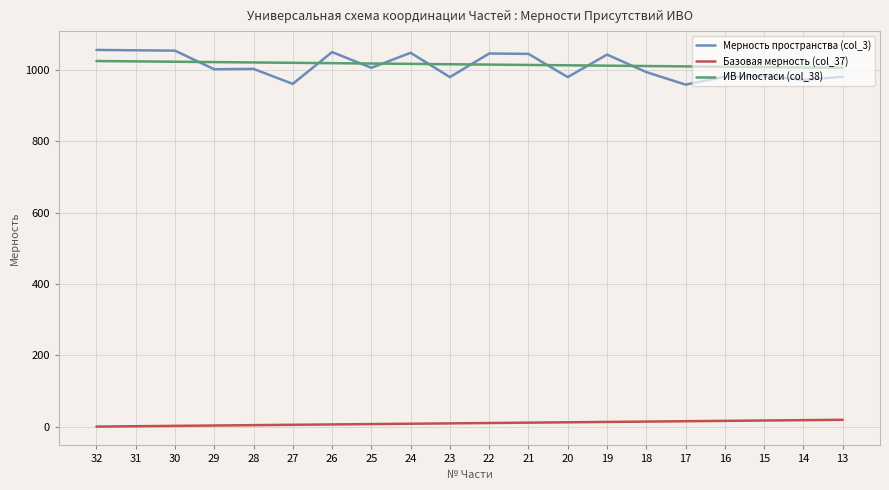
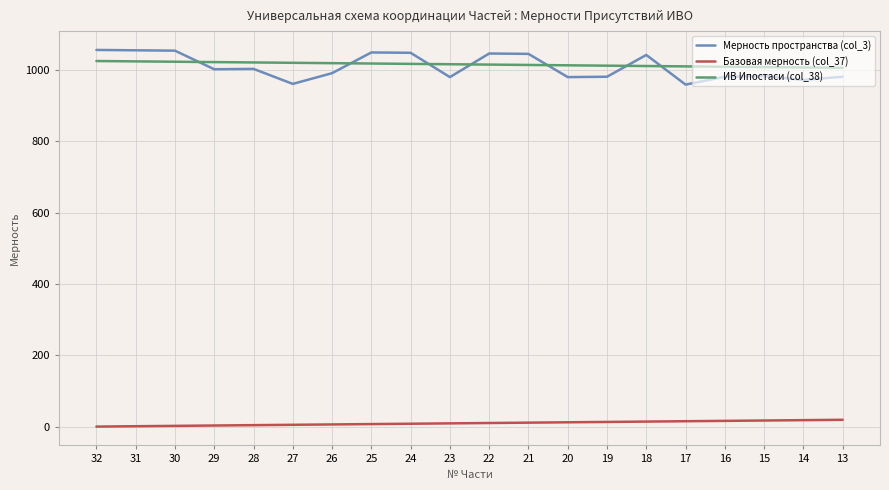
  {
    "Мерность пространства (col_3)": {
      "32": 1060,
      "31": 1050,
      "30": 1050,
      "29": 1000,
      "28": 1000,
      "27": 960,
-     "26": 1050,
-     "25": 1010,
+     "26": 990,
+     "25": 1050,
      "24": 1050,
      "23": 980,
      "22": 1050,
      "21": 1040,
      "20": 980,
-     "19": 1040,
-     "18": 990,
+     "19": 980,
+     "18": 1040,
      "17": 960
    },
    "Базовая мерность (col_37)": {
      "32": 0,
      "31": 0,
      "30": 0,
      "29": 0,
      "28": 10,
      "27": 10,
      "26": 10,
      "25": 10,
      "24": 10,
      "23": 10,
      "22": 10,
      "21": 10,
      "20": 10,
      "19": 10,
      "18": 20,
      "17": 20,
      "16": 20,
      "15": 20,
      "14": 20,
      "13": 20
    },
    "ИВ Ипостаси (col_38)": {
      "32": 1020,
      "31": 1020,
      "30": 1020,
      "29": 1020,
      "28": 1020,
      "27": 1020,
      "26": 1020,
      "25": 1020,
      "24": 1020,
      "23": 1020,
      "22": 1010,
      "21": 1010,
      "20": 1010,
      "19": 1010,
      "18": 1010,
      "17": 1010
    }
  }
